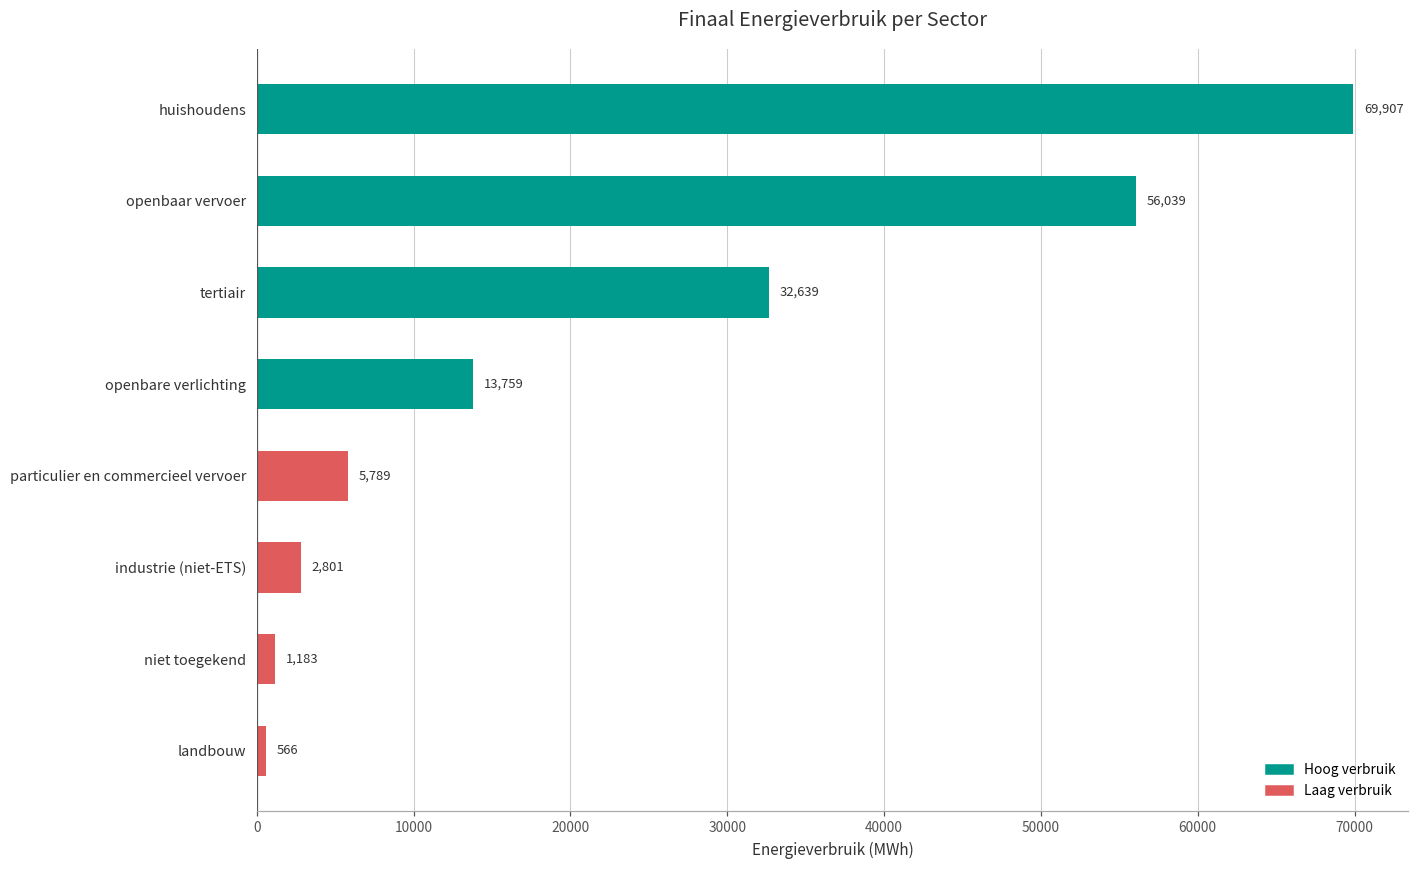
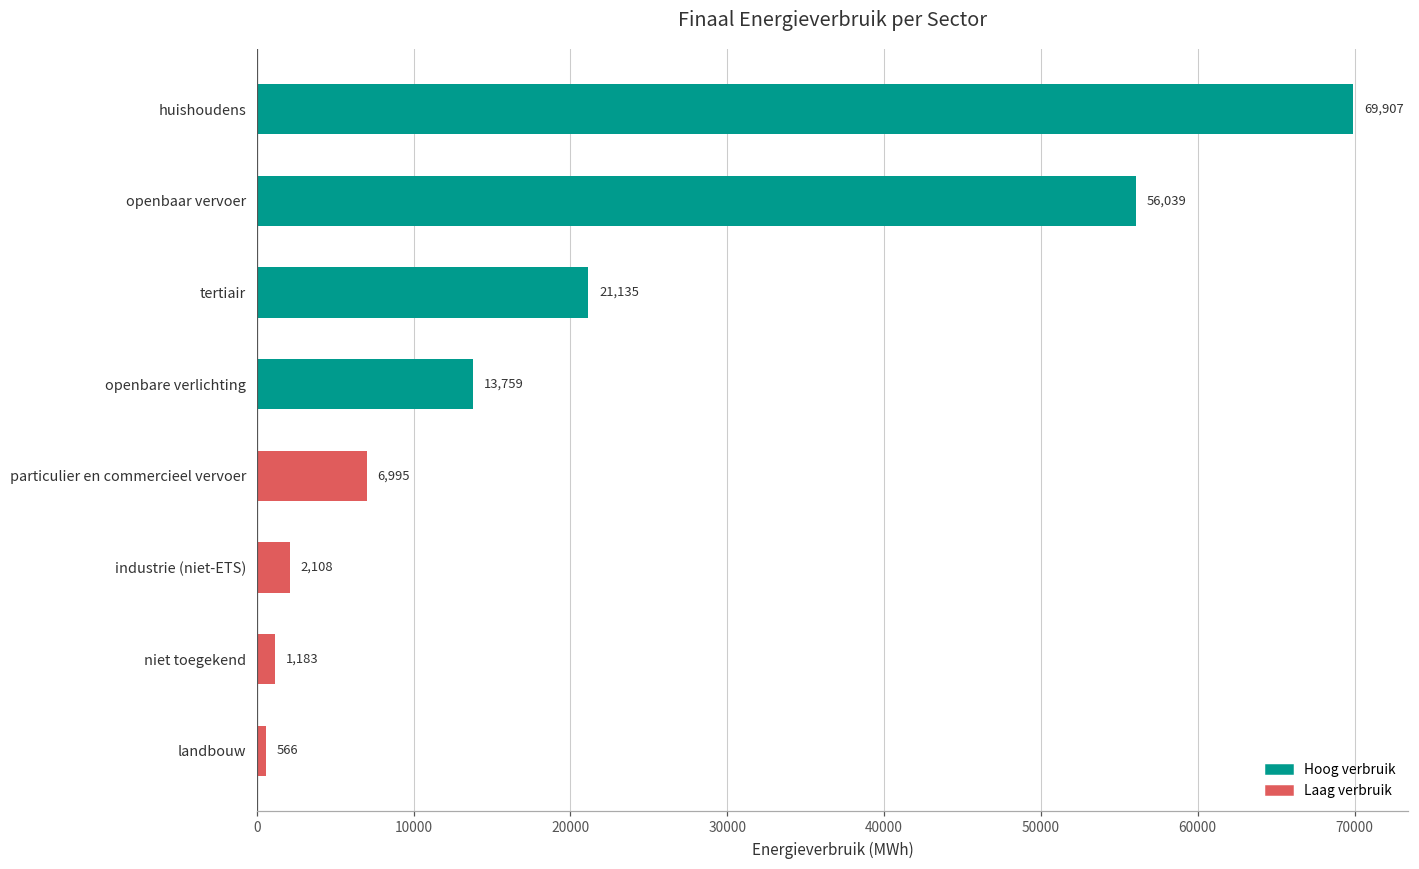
  {
    "huishoudens": "69,907",
    "openbaar vervoer": "56,039",
-   "tertiair": "32,639",
+   "tertiair": "21,135",
    "openbare verlichting": "13,759",
-   "particulier en commercieel vervoer": "5,789",
-   "industrie (niet-ETS)": "2,801",
+   "particulier en commercieel vervoer": "6,995",
+   "industrie (niet-ETS)": "2,108",
    "niet toegekend": "1,183",
    "landbouw": "566"
  }
